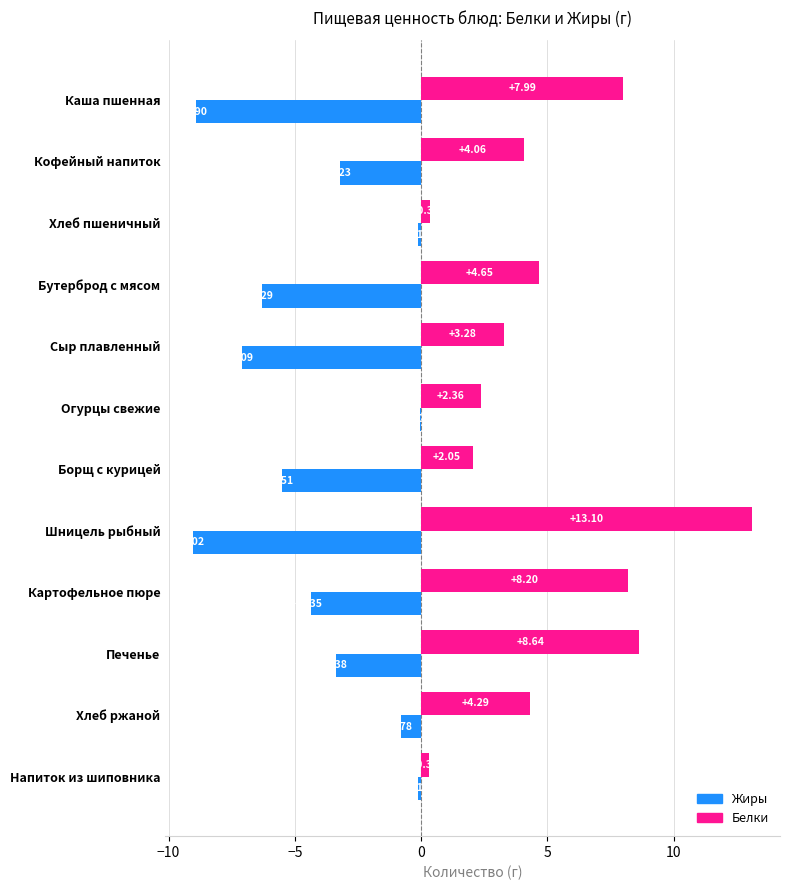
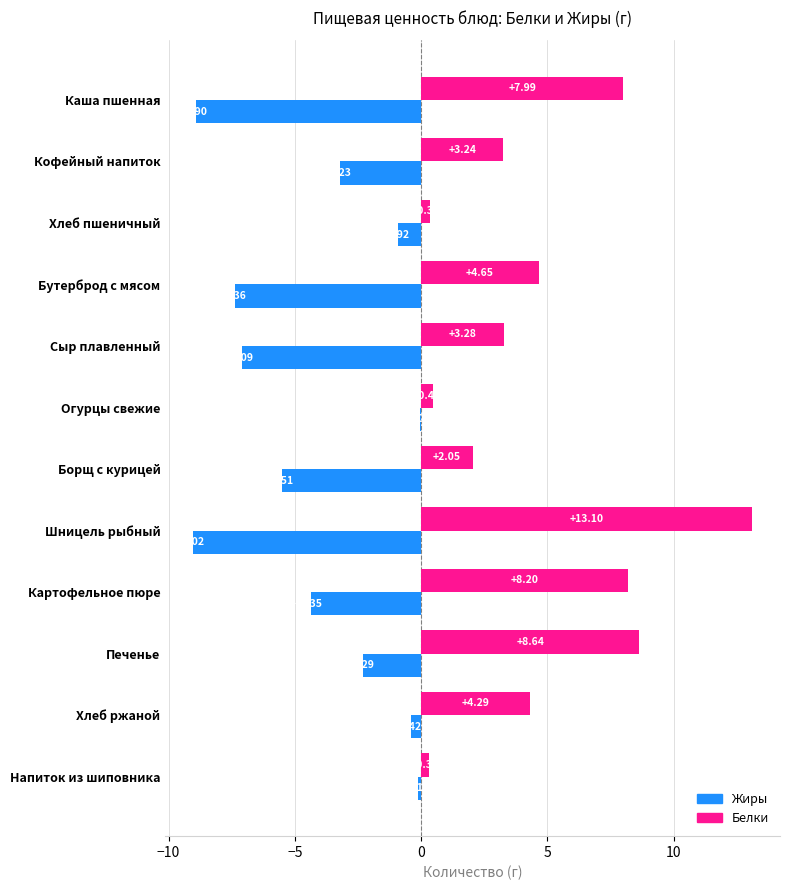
  {
    "Жиры": {
      "Каша пшенная": "-8.9",
      "Кофейный напиток": "-3.2",
-     "Хлеб пшеничный": "-0.1",
-     "Бутерброд с мясом": "-6.3",
+     "Хлеб пшеничный": "-0.9",
+     "Бутерброд с мясом": "-7.4",
      "Сыр плавленный": "-7.1",
      "Борщ с курицей": "-5.5",
      "Шницель рыбный": "-9.0",
      "Картофельное пюре": "-4.4",
-     "Печенье": "-3.4",
-     "Хлеб ржаной": "-0.8",
+     "Печенье": "-2.3",
+     "Хлеб ржаной": "-0.4",
      "Напиток из шиповника": "-0.1"
    },
    "Белки": {
      "Каша пшенная": "+7.99",
-     "Кофейный напиток": "+4.06",
+     "Кофейный напиток": "+3.24",
      "Бутерброд с мясом": "+4.65",
      "Сыр плавленный": "+3.28",
-     "Огурцы свежие": "2.4",
+     "Огурцы свежие": "0.5",
      "Борщ с курицей": "+2.05",
      "Шницель рыбный": "+13.10",
      "Картофельное пюре": "+8.20",
      "Печенье": "+8.64",
      "Хлеб ржаной": "+4.29"
    }
  }
